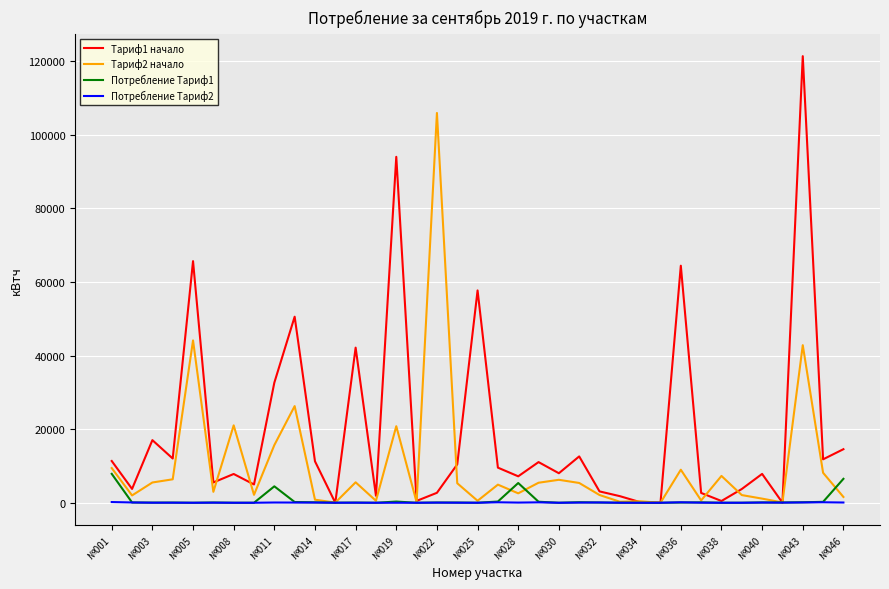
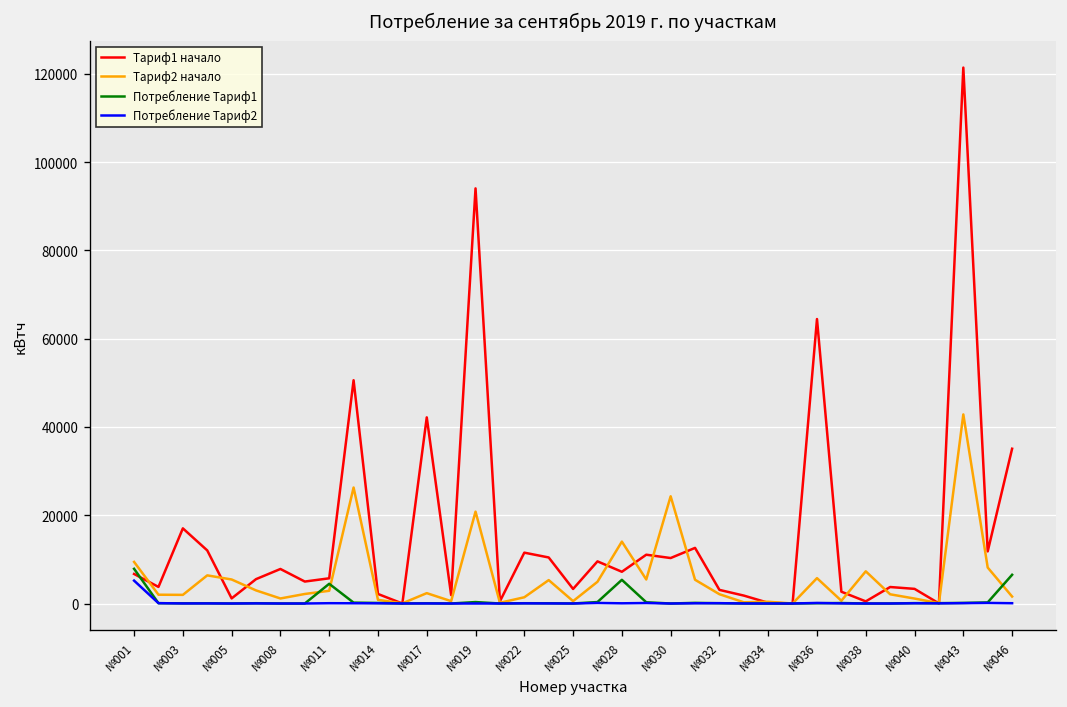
  {
    "Тариф1 начало": {
-     "№001": 11000,
+     "№001": 7000,
      "№003": 17000,
-     "№005": 66000,
+     "№005": 1000,
      "№008": 8000,
-     "№011": 33000,
-     "№014": 11000,
+     "№011": 6000,
+     "№014": 2000,
      "№017": 42000,
      "№019": 94000,
-     "№022": 3000,
-     "№025": 58000,
+     "№022": 12000,
+     "№025": 3000,
      "№028": 7000,
-     "№030": 8000,
+     "№030": 10000,
      "№032": 3000,
      "№036": 64000,
-     "№040": 8000,
+     "№040": 3000,
      "№043": 121000,
-     "№046": 15000
+     "№046": 35000
    },
    "Тариф2 начало": {
      "№001": 9000,
-     "№003": 6000,
-     "№005": 44000,
-     "№008": 21000,
-     "№011": 16000,
+     "№003": 2000,
+     "№005": 5000,
+     "№008": 1000,
+     "№011": 3000,
      "№014": 1000,
-     "№017": 6000,
+     "№017": 2000,
      "№019": 21000,
-     "№022": 106000,
-     "№028": 3000,
-     "№030": 6000,
+     "№022": 1000,
+     "№028": 14000,
+     "№030": 24000,
      "№032": 2000,
-     "№036": 9000,
+     "№036": 6000,
      "№038": 7000,
      "№040": 1000,
      "№043": 43000,
      "№046": 2000
    },
    "Потребление Тариф1": {
      "№001": 8000,
      "№011": 4000,
      "№028": 5000,
      "№046": 7000
    },
    "Потребление Тариф2": {
-     "№001": 0,
+     "№001": 5000,
      "№011": 0,
      "№028": 0,
      "№046": 0
    }
  }
